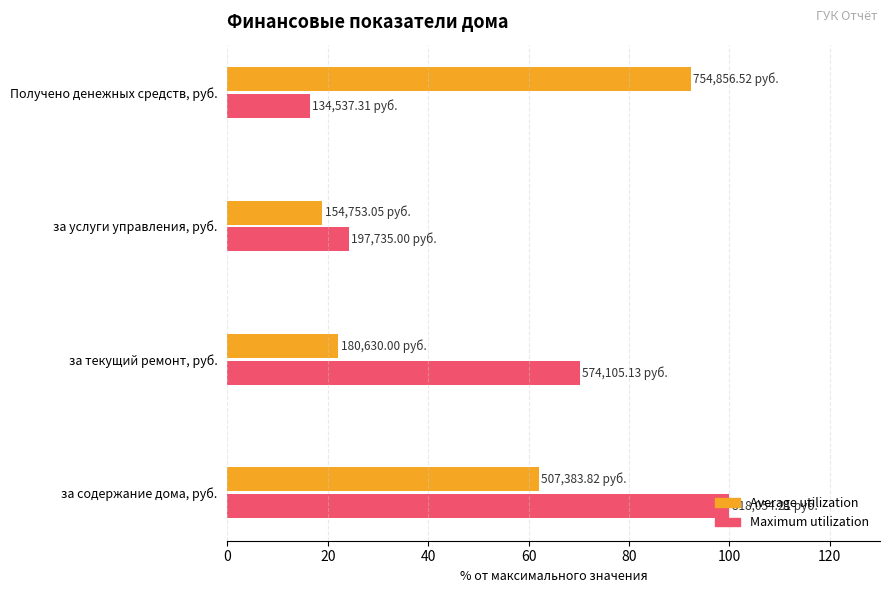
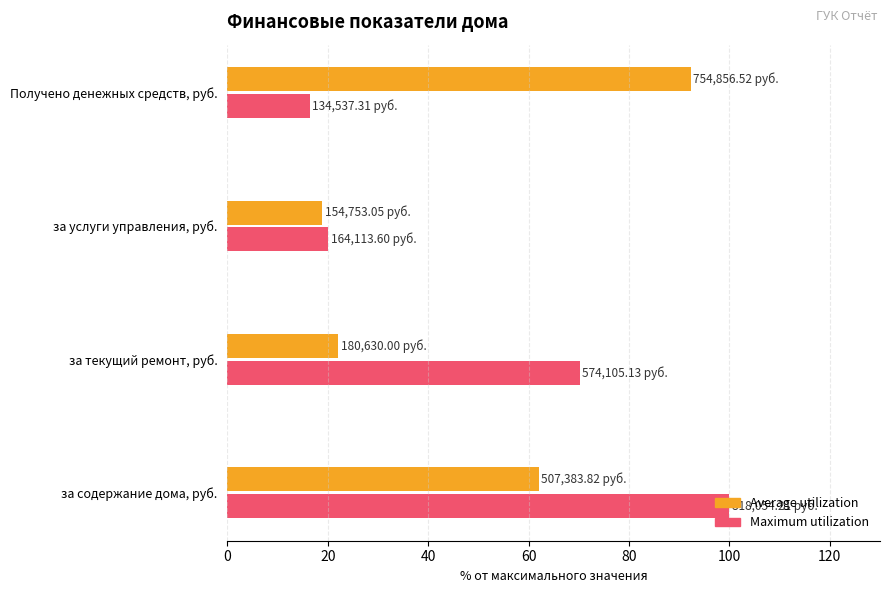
  {
    "Maximum utilization": {
-     "за услуги управления, руб.": "197,735.00"
+     "за услуги управления, руб.": "164,113.60"
    }
  }
